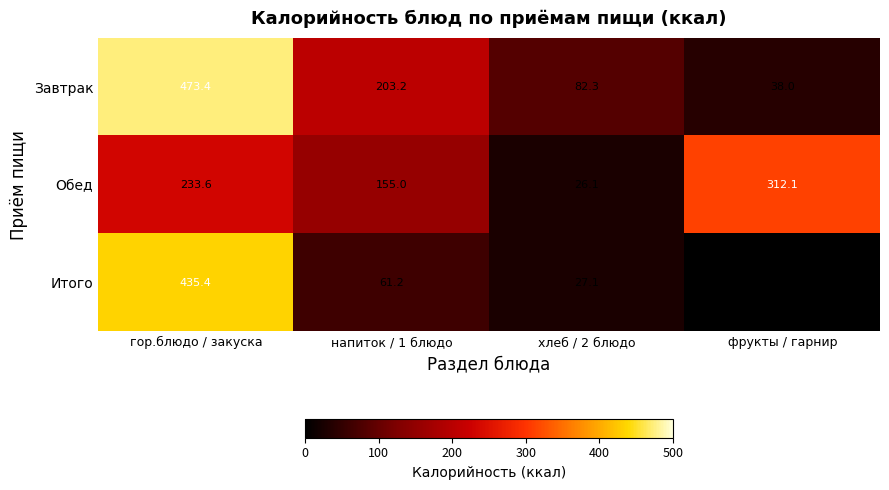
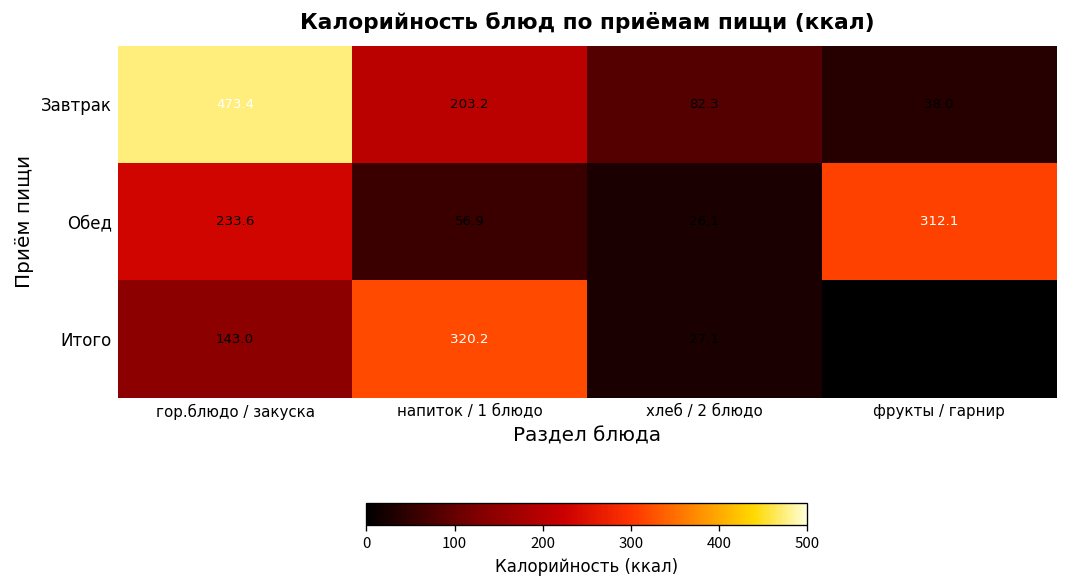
  {
    "Завтрак": {
      "гор.блюдо / закуска": 473.4,
      "напиток / 1 блюдо": 203.2,
      "хлеб / 2 блюдо": 82.3
    },
    "Обед": {
      "гор.блюдо / закуска": 233.6,
-     "напиток / 1 блюдо": 155.0,
+     "напиток / 1 блюдо": 56.9,
      "фрукты / гарнир": 312.1
    },
    "Итого": {
-     "гор.блюдо / закуска": 435.4,
-     "напиток / 1 блюдо": 61.2
+     "гор.блюдо / закуска": 143.0,
+     "напиток / 1 блюдо": 320.2
    }
  }
